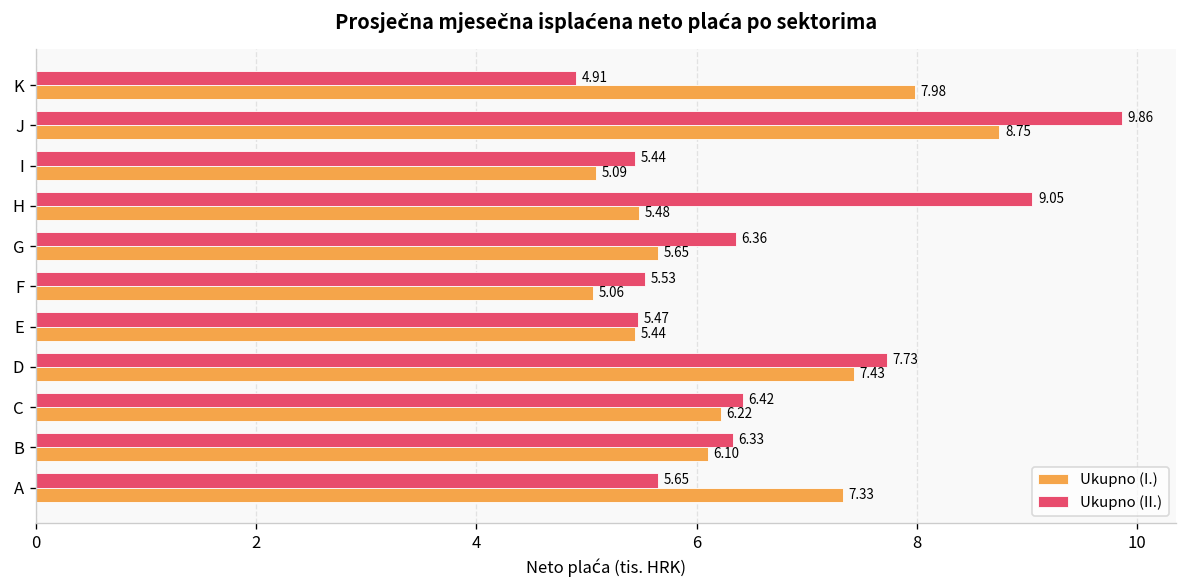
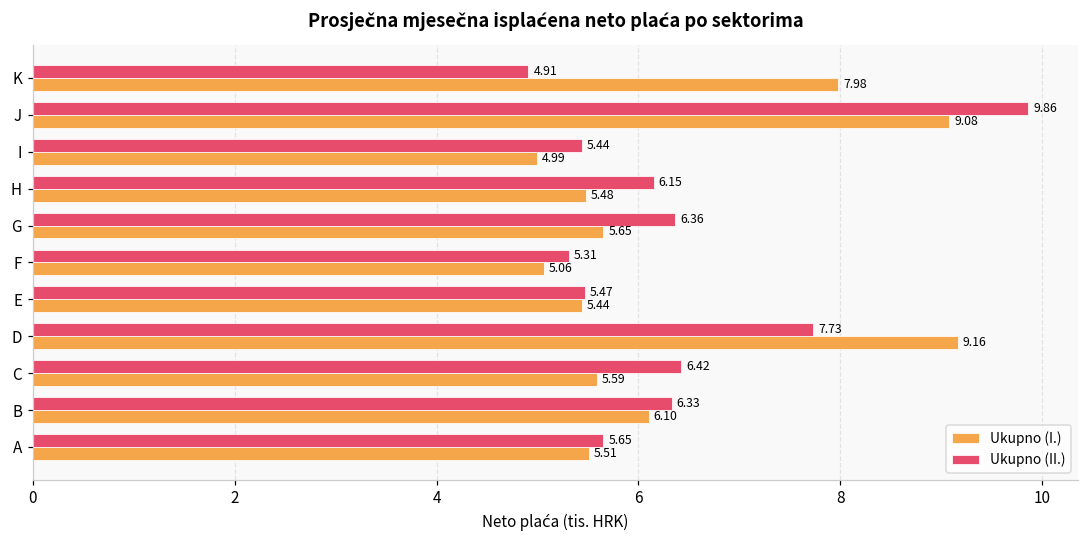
  {
    "Ukupno (I.)": {
      "K": 7.98,
-     "J": 8.75,
-     "I": 5.09,
+     "J": 9.08,
+     "I": 4.99,
      "H": 5.48,
      "G": 5.65,
      "F": 5.06,
      "E": 5.44,
-     "D": 7.43,
-     "C": 6.22,
+     "D": 9.16,
+     "C": 5.59,
      "B": 6.10,
-     "A": 7.33
+     "A": 5.51
    },
    "Ukupno (II.)": {
      "K": 4.91,
      "J": 9.86,
      "I": 5.44,
-     "H": 9.05,
+     "H": 6.15,
      "G": 6.36,
-     "F": 5.53,
+     "F": 5.31,
      "E": 5.47,
      "D": 7.73,
      "C": 6.42,
      "B": 6.33,
      "A": 5.65
    }
  }
